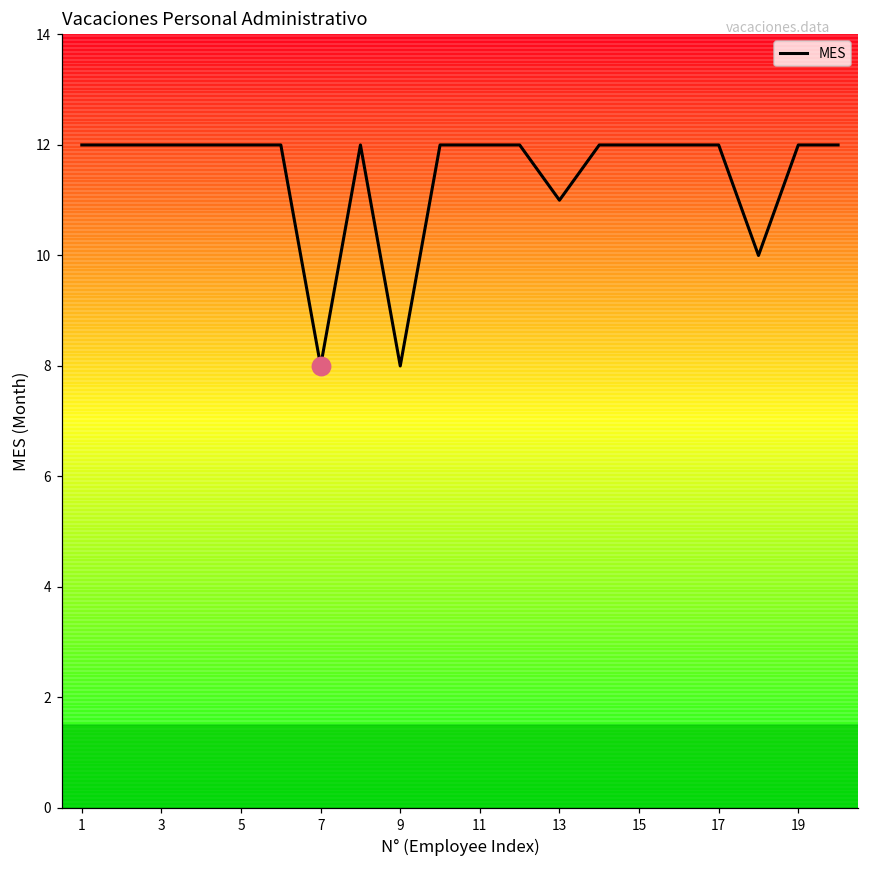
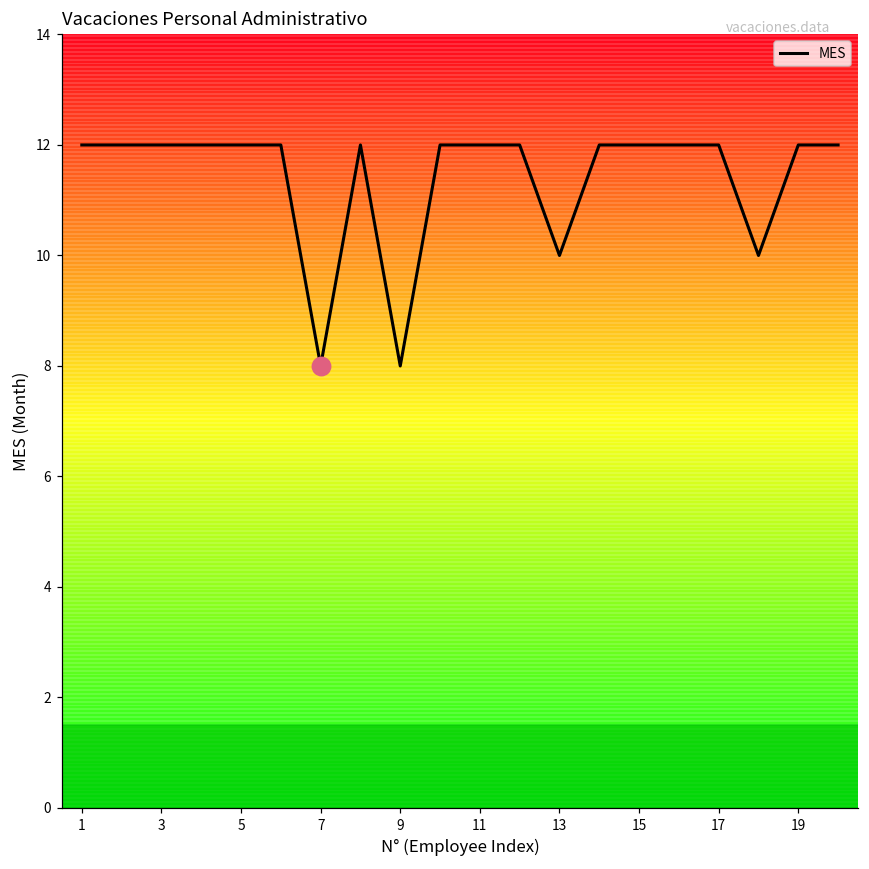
  {
    "MES": {
      "1": 12,
      "3": 12,
      "5": 12,
      "9": 8,
      "11": 12,
-     "13": 11,
+     "13": 10,
      "15": 12,
      "17": 12,
      "19": 12
    }
  }
